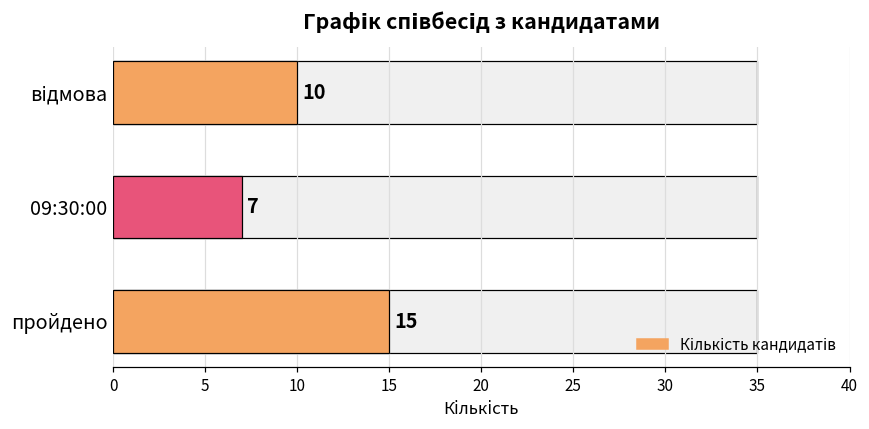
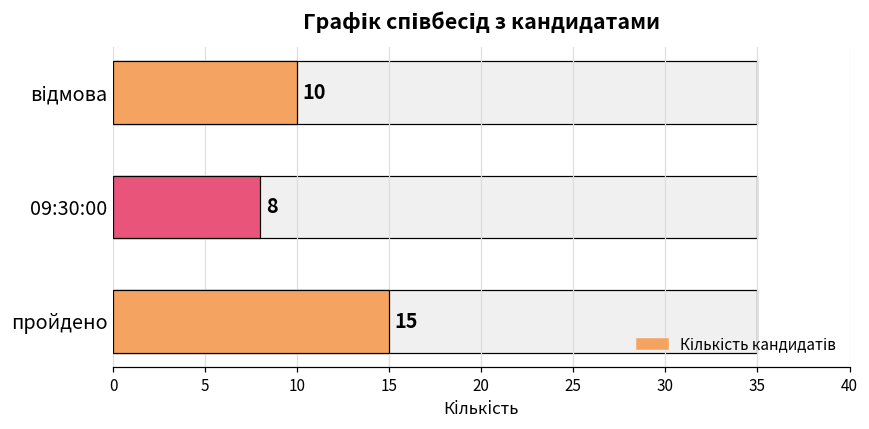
  {
    "Кількість кандидатів": {
-     "09:30:00": 7
+     "09:30:00": 8
    }
  }
